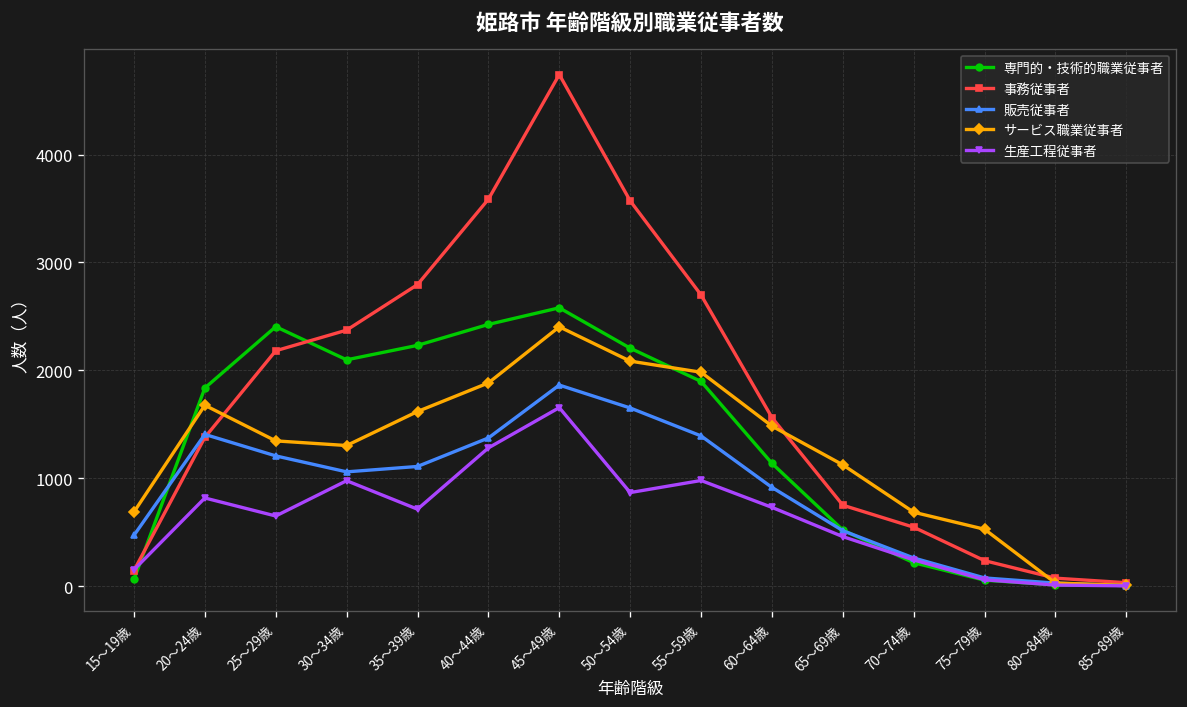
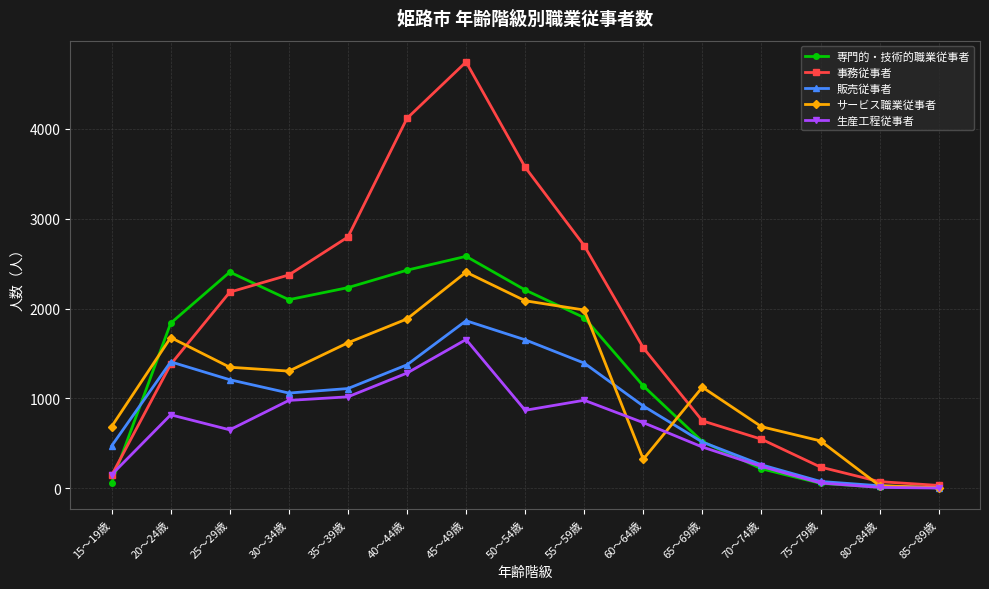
  {
    "専門的・技術的職業従事者": {
      "15～19歳": 100,
      "20～24歳": 1800,
      "25～29歳": 2400,
      "30～34歳": 2100,
      "35～39歳": 2200,
      "40～44歳": 2400,
      "45～49歳": 2600,
      "50～54歳": 2200,
      "55～59歳": 1900,
      "60～64歳": 1100
    },
    "事務従事者": {
      "20～24歳": 1400,
      "25～29歳": 2200,
      "30～34歳": 2400,
      "35～39歳": 2800,
-     "40～44歳": 3600,
+     "40～44歳": 4100,
      "45～49歳": 4700,
      "50～54歳": 3600,
      "55～59歳": 2700,
      "60～64歳": 1600,
      "65～69歳": 800,
      "70～74歳": 500,
      "75～79歳": 200,
      "80～84歳": 100
    },
    "販売従事者": {
      "15～19歳": 500,
      "20～24歳": 1400,
      "25～29歳": 1200,
      "30～34歳": 1100,
      "35～39歳": 1100,
      "40～44歳": 1400,
      "45～49歳": 1900,
      "50～54歳": 1700,
      "55～59歳": 1400,
      "60～64歳": 900
    },
    "サービス職業従事者": {
      "15～19歳": 700,
      "20～24歳": 1700,
      "25～29歳": 1300,
      "30～34歳": 1300,
      "35～39歳": 1600,
      "40～44歳": 1900,
      "45～49歳": 2400,
      "50～54歳": 2100,
      "55～59歳": 2000,
-     "60～64歳": 1500,
+     "60～64歳": 300,
      "65～69歳": 1100,
      "70～74歳": 700,
      "75～79歳": 500
    },
    "生産工程従事者": {
      "20～24歳": 800,
      "25～29歳": 700,
      "30～34歳": 1000,
-     "35～39歳": 700,
+     "35～39歳": 1000,
      "40～44歳": 1300,
      "45～49歳": 1700,
      "50～54歳": 900,
      "55～59歳": 1000,
      "60～64歳": 700,
      "65～69歳": 500
    }
  }
